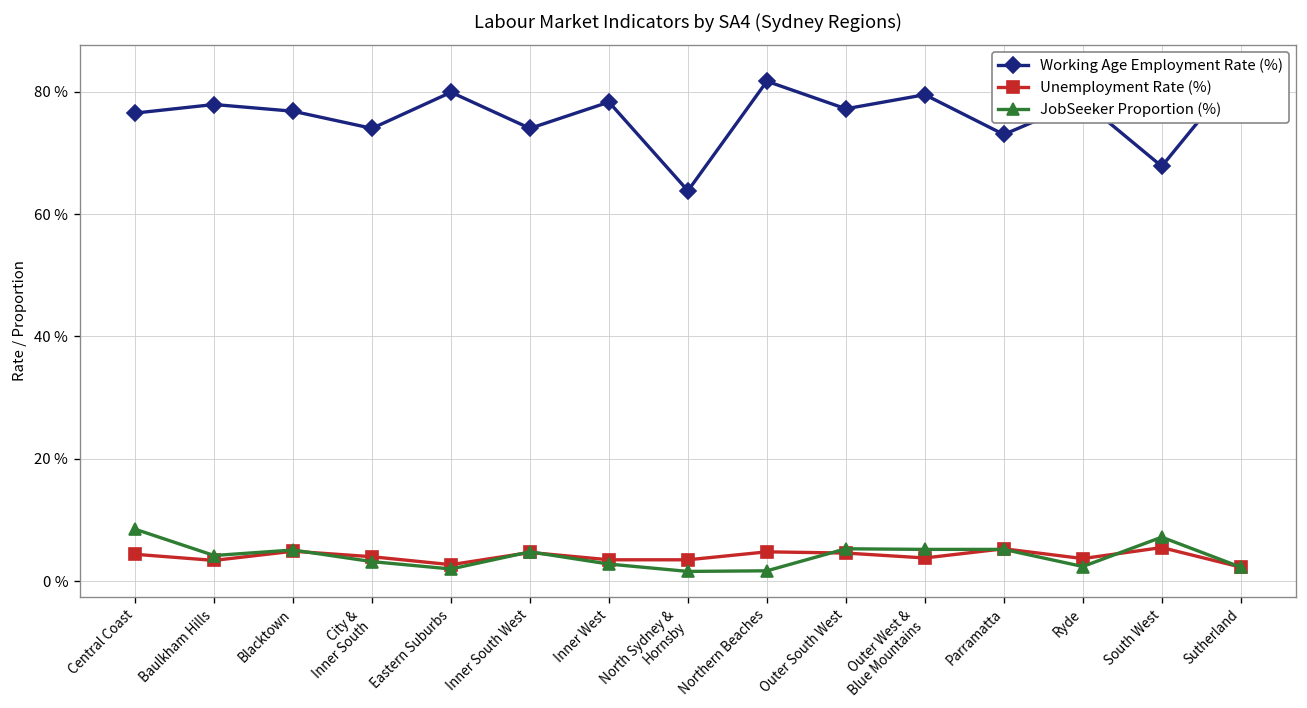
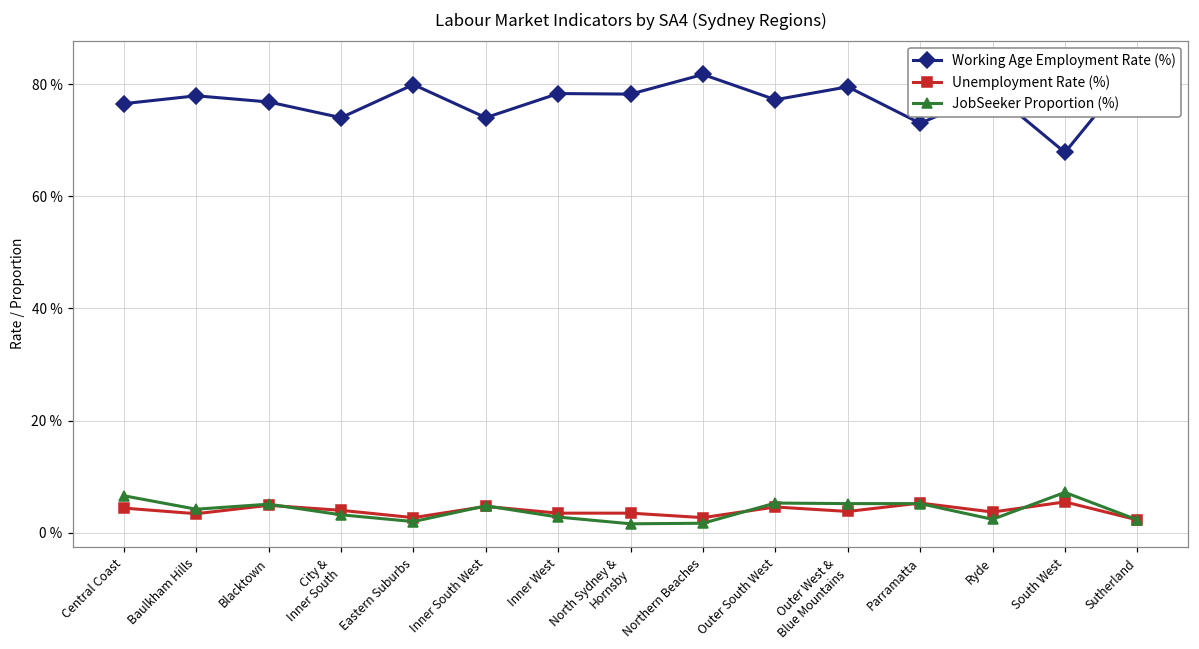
  {
    "Working Age Employment Rate (%)": {
      "Central Coast": "77 %",
      "Baulkham Hills": "78 %",
      "Blacktown": "77 %",
      "City & Inner South": "74 %",
      "Eastern Suburbs": "80 %",
      "Inner South West": "74 %",
      "Inner West": "78 %",
-     "North Sydney & Hornsby": "64 %",
+     "North Sydney & Hornsby": "78 %",
      "Northern Beaches": "82 %",
      "Outer South West": "77 %",
      "Outer West & Blue Mountains": "80 %",
      "Parramatta": "73 %",
      "South West": "68 %"
    },
    "Unemployment Rate (%)": {
      "Central Coast": "4 %",
      "Baulkham Hills": "3 %",
      "City & Inner South": "4 %",
      "Eastern Suburbs": "3 %",
      "Inner West": "4 %",
      "North Sydney & Hornsby": "4 %",
-     "Northern Beaches": "5 %",
+     "Northern Beaches": "3 %",
      "Outer South West": "5 %",
      "Outer West & Blue Mountains": "4 %",
      "Ryde": "4 %",
      "South West": "6 %"
    },
    "JobSeeker Proportion (%)": {
-     "Central Coast": "9 %",
+     "Central Coast": "7 %",
      "Baulkham Hills": "4 %",
      "City & Inner South": "3 %",
      "Eastern Suburbs": "2 %",
      "Inner West": "3 %",
      "North Sydney & Hornsby": "2 %",
      "Northern Beaches": "2 %",
      "Outer South West": "5 %",
      "Outer West & Blue Mountains": "5 %",
      "Ryde": "2 %",
      "South West": "7 %"
    }
  }
